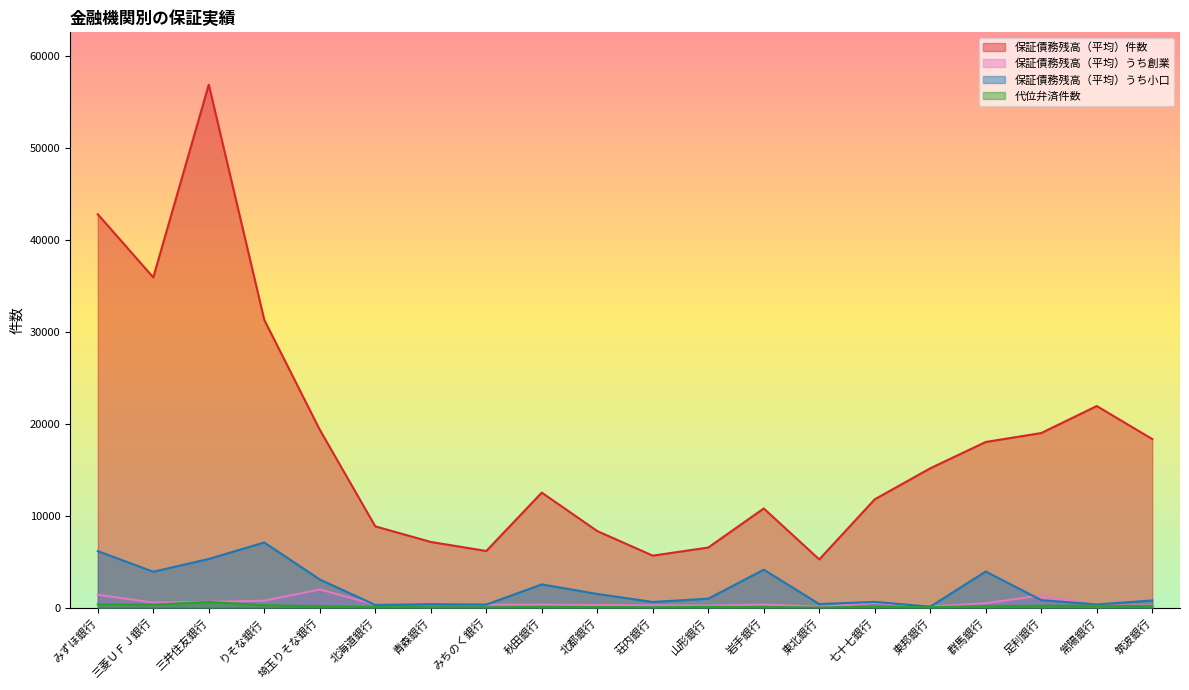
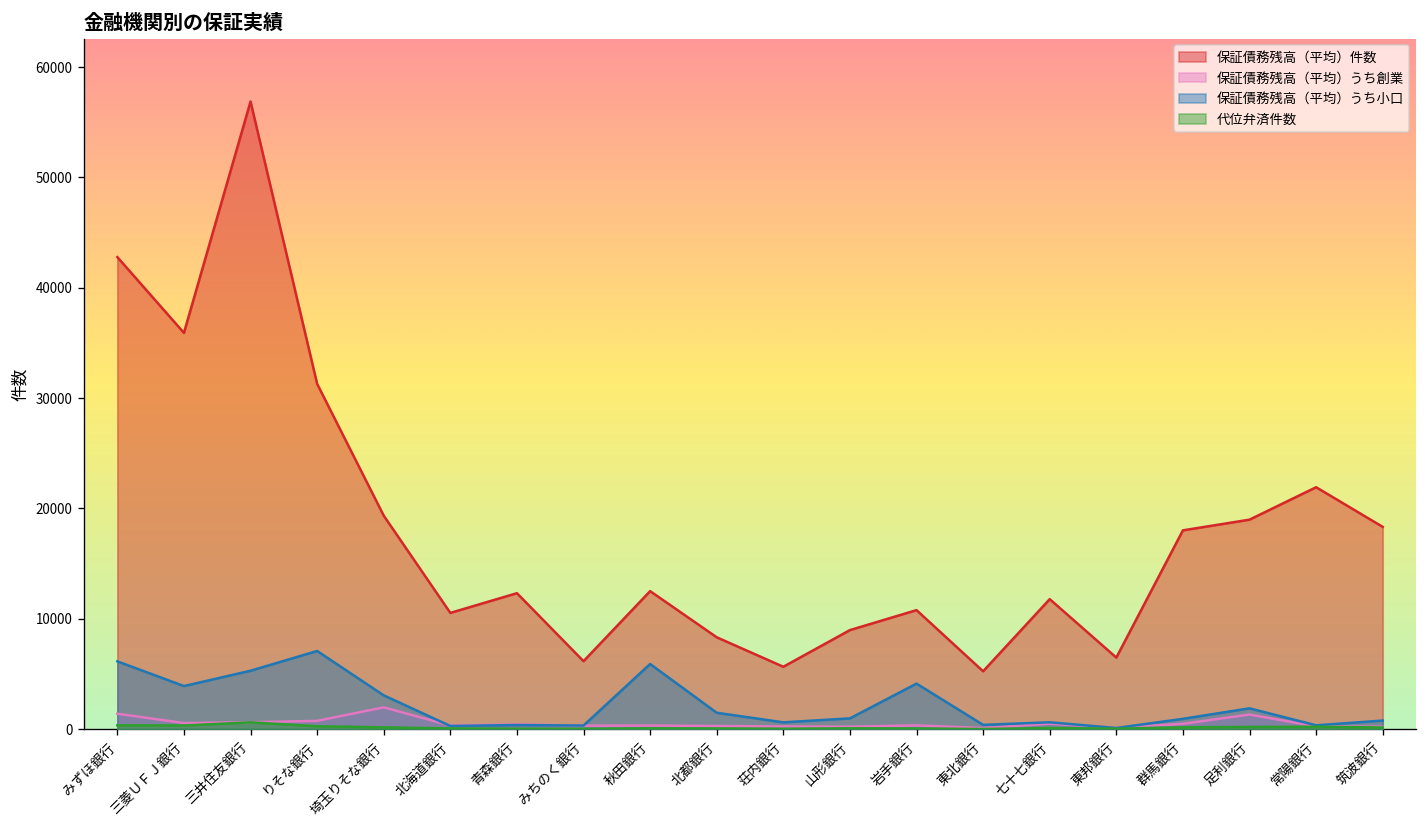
  {
    "保証債務残高（平均）件数": {
      "みずほ銀行": 43000,
      "三菱ＵＦＪ銀行": 36000,
      "三井住友銀行": 57000,
      "りそな銀行": 31000,
      "埼玉りそな銀行": 19000,
-     "北海道銀行": 9000,
-     "青森銀行": 7000,
+     "北海道銀行": 11000,
+     "青森銀行": 12000,
      "みちのく銀行": 6000,
      "秋田銀行": 13000,
      "北都銀行": 8000,
      "荘内銀行": 6000,
-     "山形銀行": 7000,
+     "山形銀行": 9000,
      "岩手銀行": 11000,
      "東北銀行": 5000,
      "七十七銀行": 12000,
-     "東邦銀行": 15000,
+     "東邦銀行": 6000,
      "群馬銀行": 18000,
      "足利銀行": 19000,
      "常陽銀行": 22000,
      "筑波銀行": 18000
    },
    "保証債務残高（平均）うち創業": {
      "みずほ銀行": 1000,
      "りそな銀行": 1000,
      "埼玉りそな銀行": 2000,
      "岩手銀行": 0,
      "群馬銀行": 0,
      "足利銀行": 1000
    },
    "保証債務残高（平均）うち小口": {
      "みずほ銀行": 6000,
      "三菱ＵＦＪ銀行": 4000,
      "三井住友銀行": 5000,
      "りそな銀行": 7000,
      "埼玉りそな銀行": 3000,
-     "秋田銀行": 3000,
+     "秋田銀行": 6000,
      "北都銀行": 1000,
      "荘内銀行": 1000,
      "山形銀行": 1000,
      "岩手銀行": 4000,
      "東北銀行": 0,
-     "群馬銀行": 4000,
-     "足利銀行": 1000,
+     "群馬銀行": 1000,
+     "足利銀行": 2000,
      "筑波銀行": 1000
    },
    "代位弁済件数": {
      "みずほ銀行": 0,
      "りそな銀行": 0,
      "埼玉りそな銀行": 0,
      "青森銀行": 0,
      "みちのく銀行": 0,
      "岩手銀行": 0,
      "七十七銀行": 0,
      "群馬銀行": 0,
      "足利銀行": 0
    }
  }
